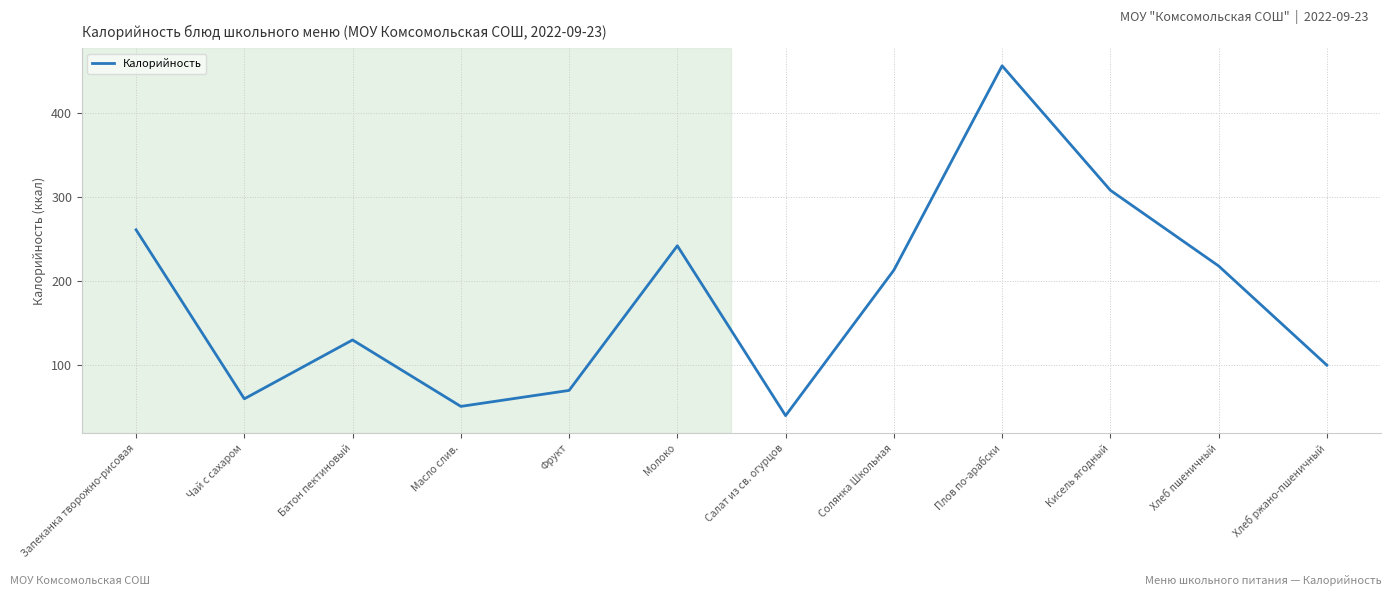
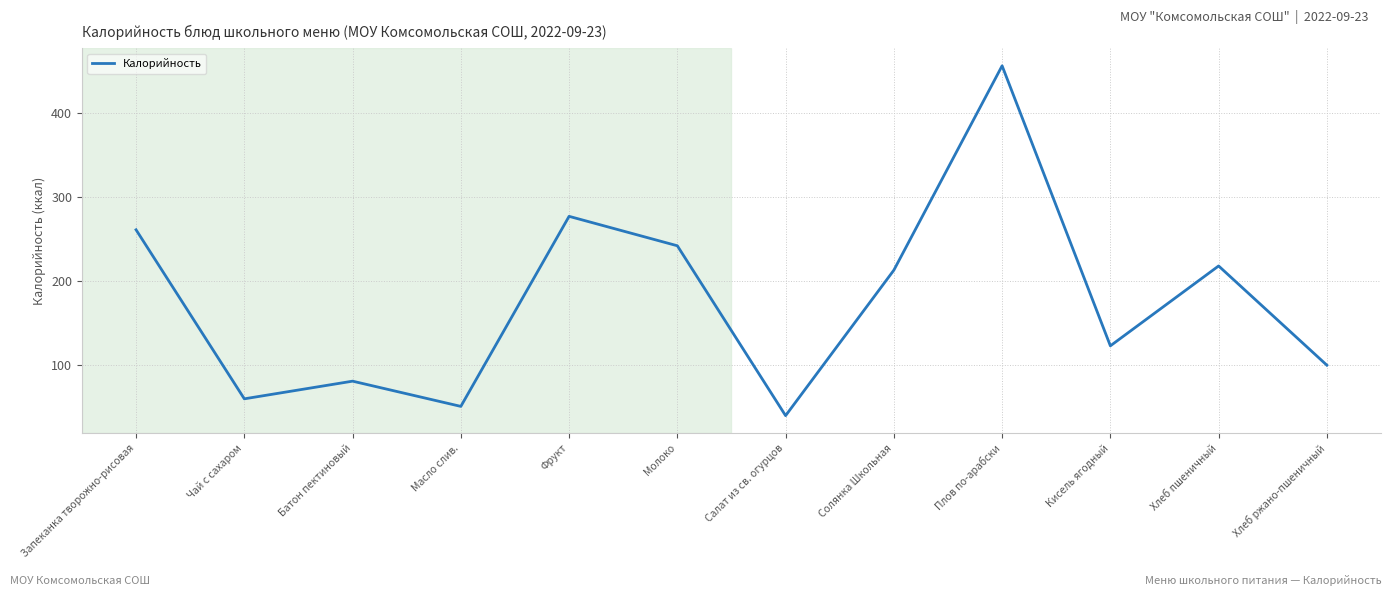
  {
    "Запеканка творожно-рисовая": 260,
    "Чай с сахаром": 60,
-   "Батон пектиновый": 130,
+   "Батон пектиновый": 80,
    "Масло слив.": 50,
-   "Фрукт": 70,
+   "Фрукт": 280,
    "Молоко": 240,
    "Салат из св. огурцов": 40,
    "Солянка Школьная": 210,
    "Плов по-арабски": 460,
-   "Кисель ягодный": 310,
+   "Кисель ягодный": 120,
    "Хлеб пшеничный": 220,
    "Хлеб ржано-пшеничный": 100
  }
